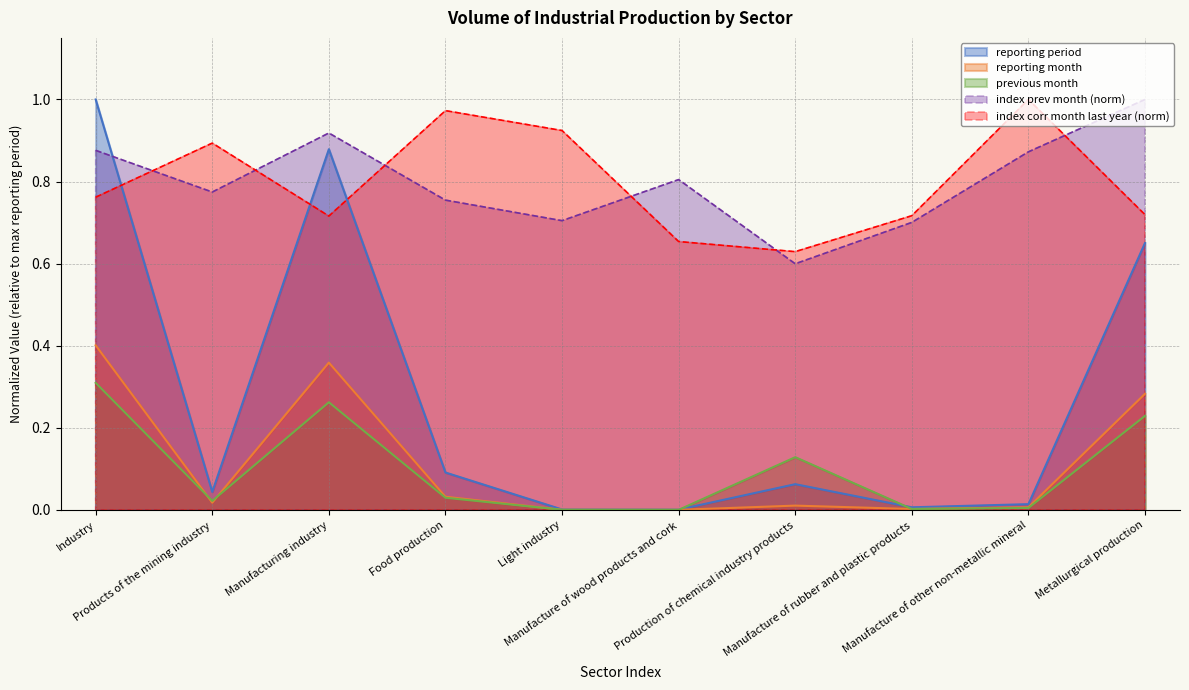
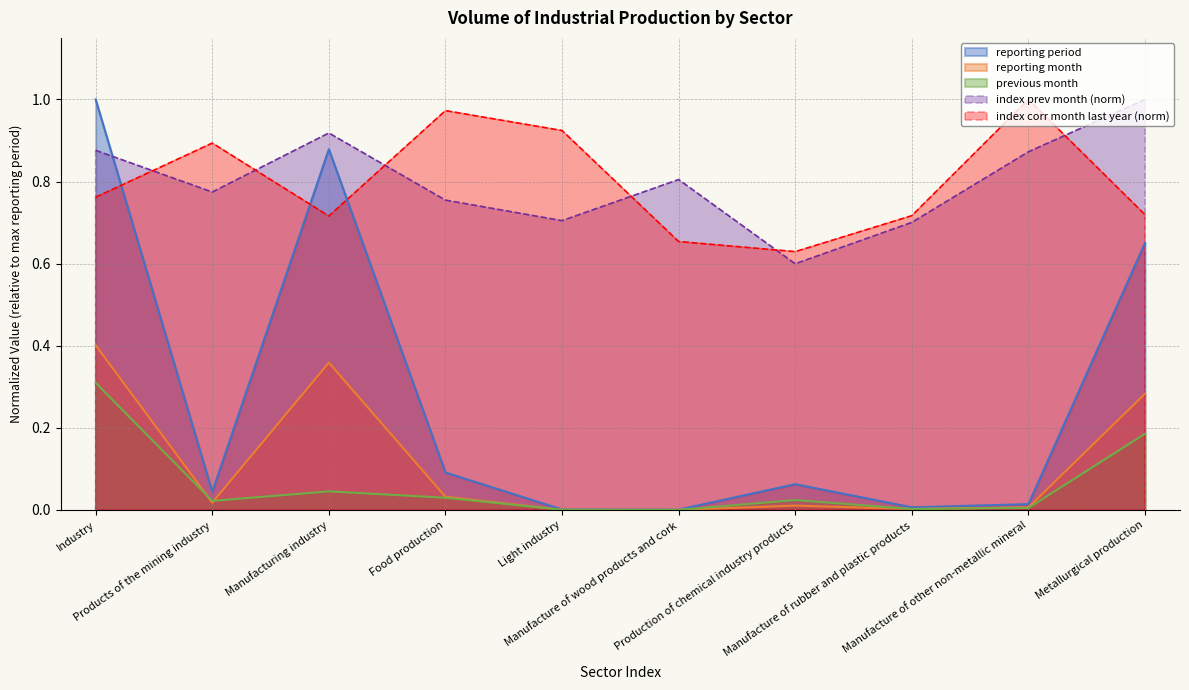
  {
    "previous month": {
      "Industry": 0.31,
-     "Manufacturing industry": 0.26,
-     "Production of chemical industry products": 0.13,
-     "Metallurgical production": 0.23
+     "Manufacturing industry": 0.05,
+     "Production of chemical industry products": 0.02,
+     "Metallurgical production": 0.19
    }
  }
